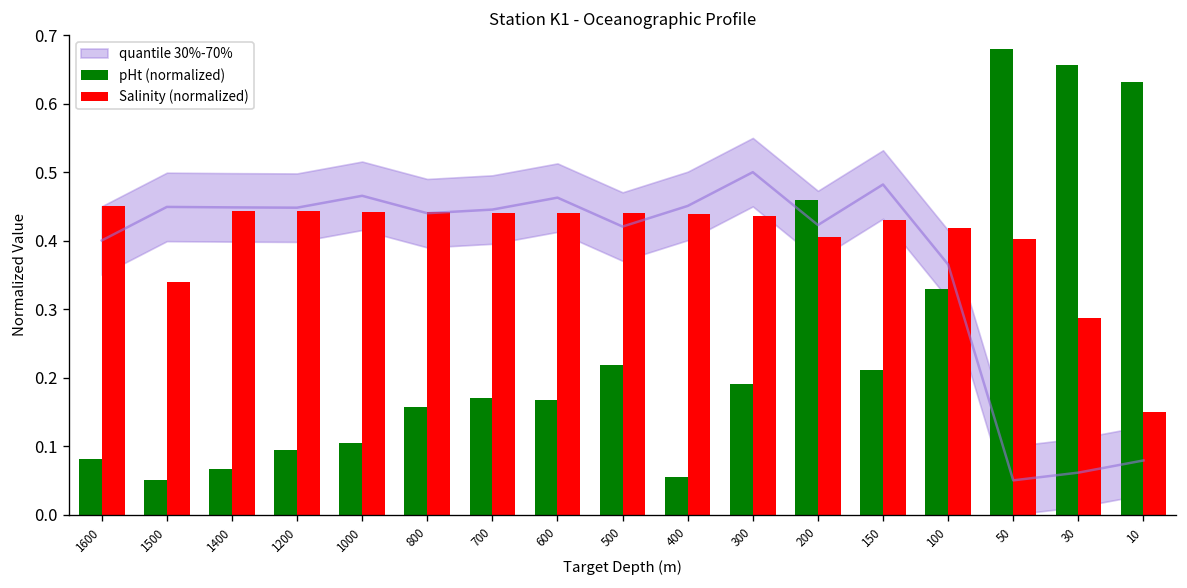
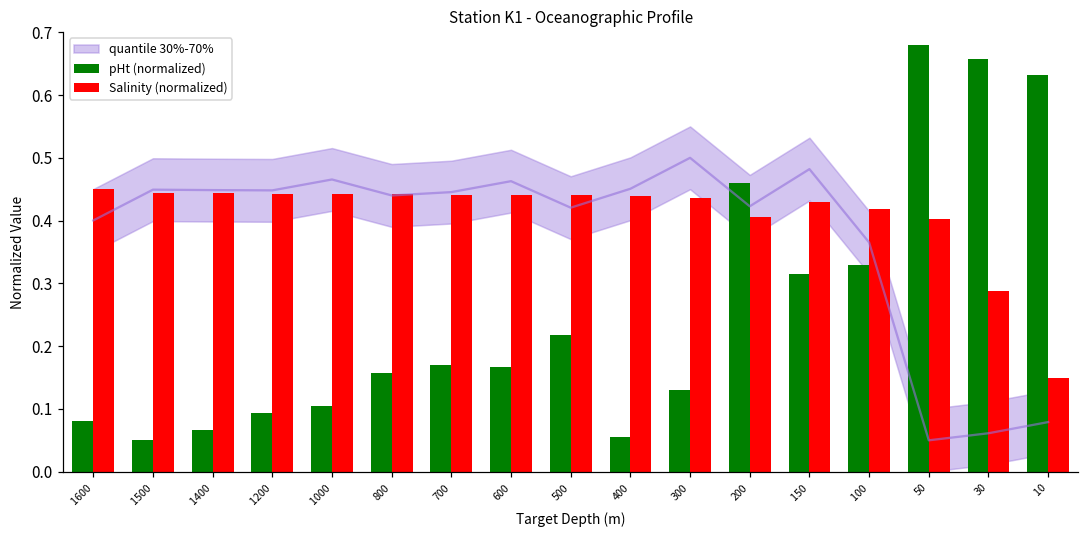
  {
    "pHt (normalized)": {
      "1600": 0.08,
      "1500": 0.05,
      "1400": 0.07,
      "1200": 0.09,
      "1000": 0.11,
      "800": 0.16,
      "700": 0.17,
      "600": 0.17,
      "500": 0.22,
      "400": 0.05,
-     "300": 0.19,
+     "300": 0.13,
      "200": 0.46,
-     "150": 0.21,
+     "150": 0.31,
      "100": 0.33,
      "50": 0.68,
      "30": 0.66,
      "10": 0.63
    },
    "Salinity (normalized)": {
      "1600": 0.45,
-     "1500": 0.34,
+     "1500": 0.44,
      "1400": 0.44,
      "1200": 0.44,
      "1000": 0.44,
      "800": 0.44,
      "700": 0.44,
      "600": 0.44,
      "500": 0.44,
      "400": 0.44,
      "300": 0.44,
      "200": 0.41,
      "150": 0.43,
      "100": 0.42,
      "50": 0.40,
      "30": 0.29,
      "10": 0.15
    }
  }
